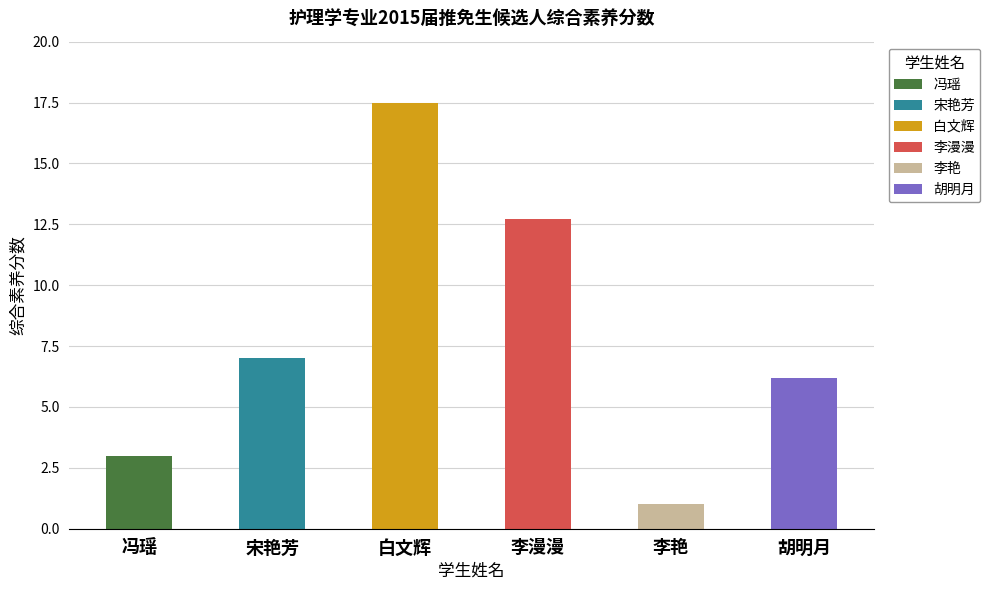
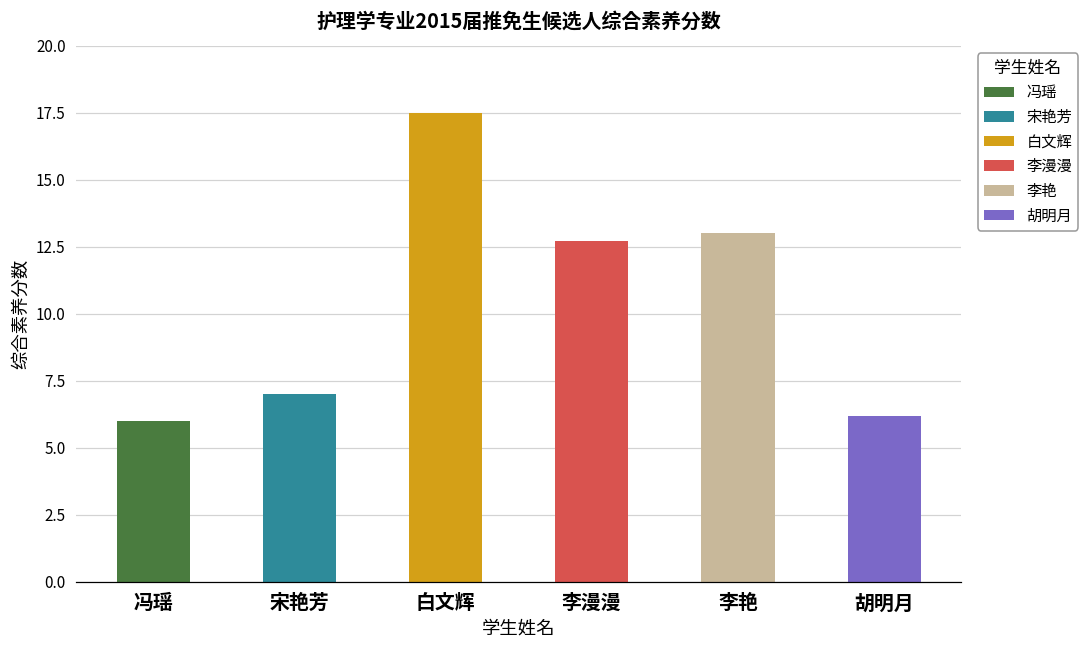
  {
-   "冯瑶": 3,
+   "冯瑶": 6,
    "宋艳芳": 7,
    "白文辉": 17.5,
    "李漫漫": 12.7,
-   "李艳": 1,
+   "李艳": 13,
    "胡明月": 6.2
  }
